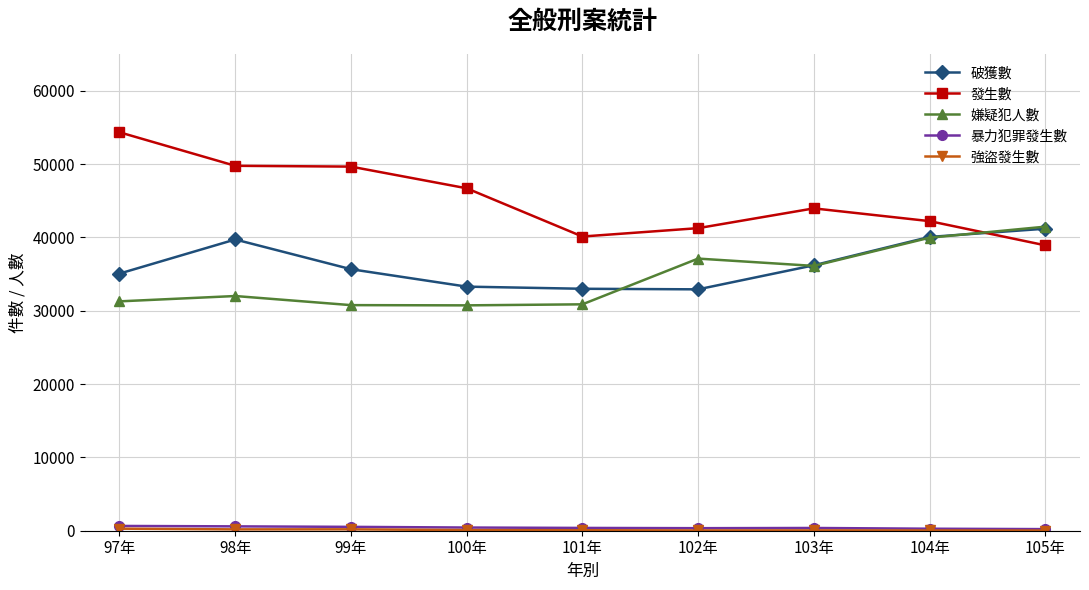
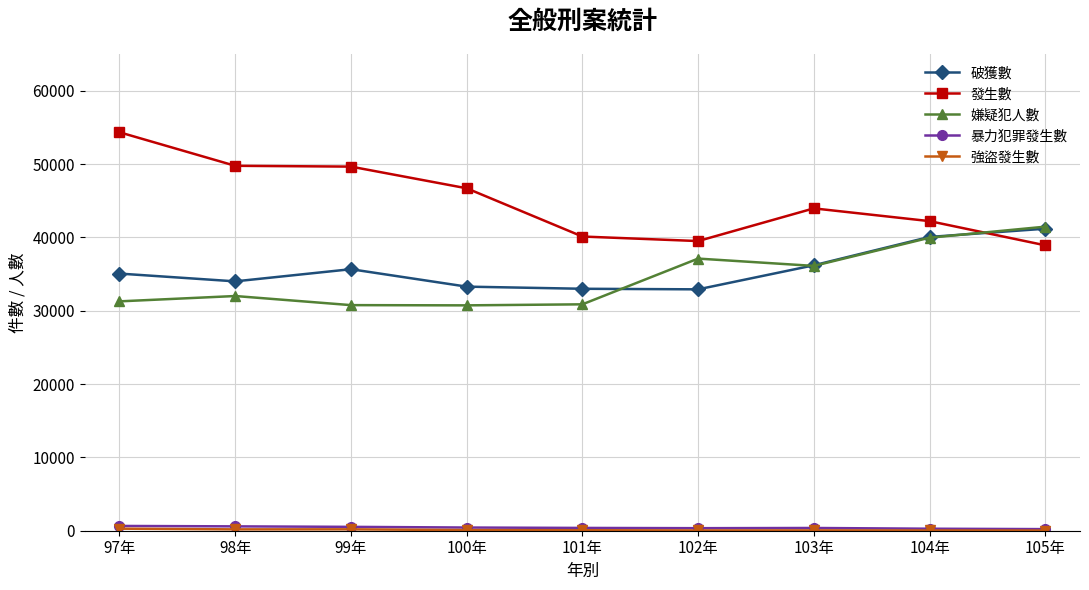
  {
    "破獲數": {
      "97年": 35000,
-     "98年": 40000,
+     "98年": 34000,
      "99年": 36000,
      "100年": 33000,
      "101年": 33000,
      "102年": 33000
    },
    "發生數": {
      "97年": 54000,
      "98年": 50000,
      "99年": 50000,
      "100年": 47000,
      "101年": 40000,
-     "102年": 41000,
+     "102年": 39000,
      "103年": 44000,
      "104年": 42000,
      "105年": 39000
    },
    "嫌疑犯人數": {
      "97年": 31000,
      "98年": 32000,
      "99年": 31000,
      "100年": 31000,
      "101年": 31000,
      "102年": 37000
    },
    "暴力犯罪發生數": {
      "97年": 1000,
      "98年": 1000,
      "100年": 0
    },
    "強盜發生數": {
      "97年": 0,
      "98年": 0,
      "100年": 0
    }
  }
